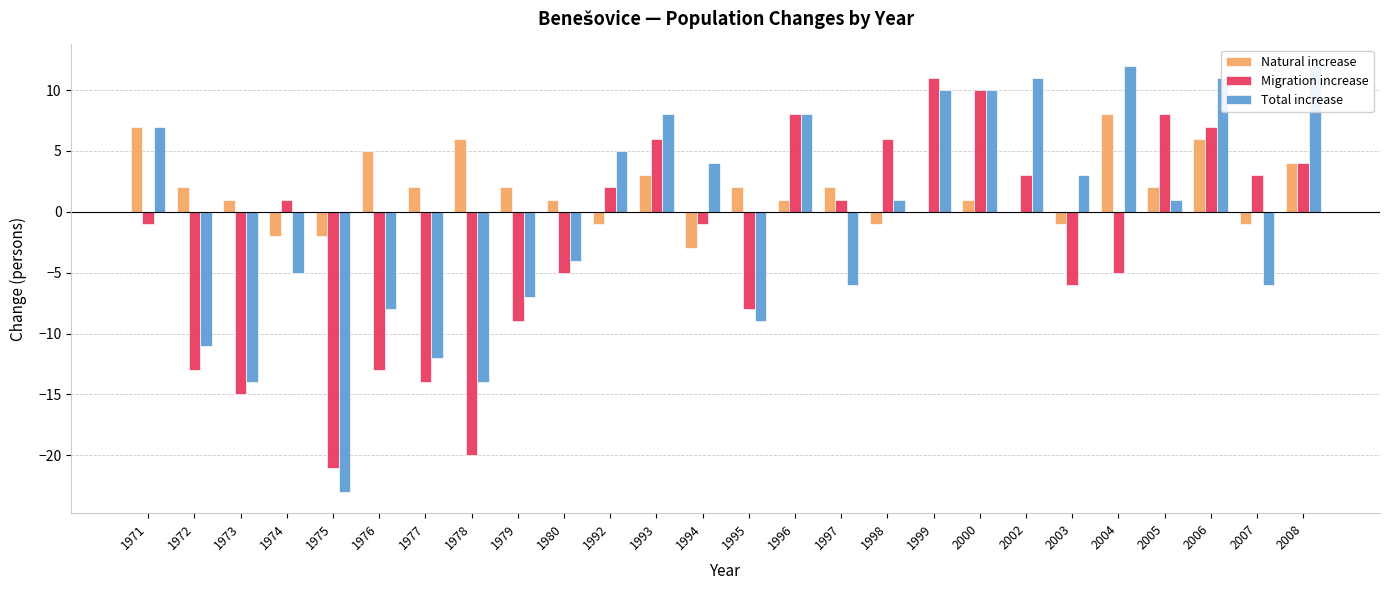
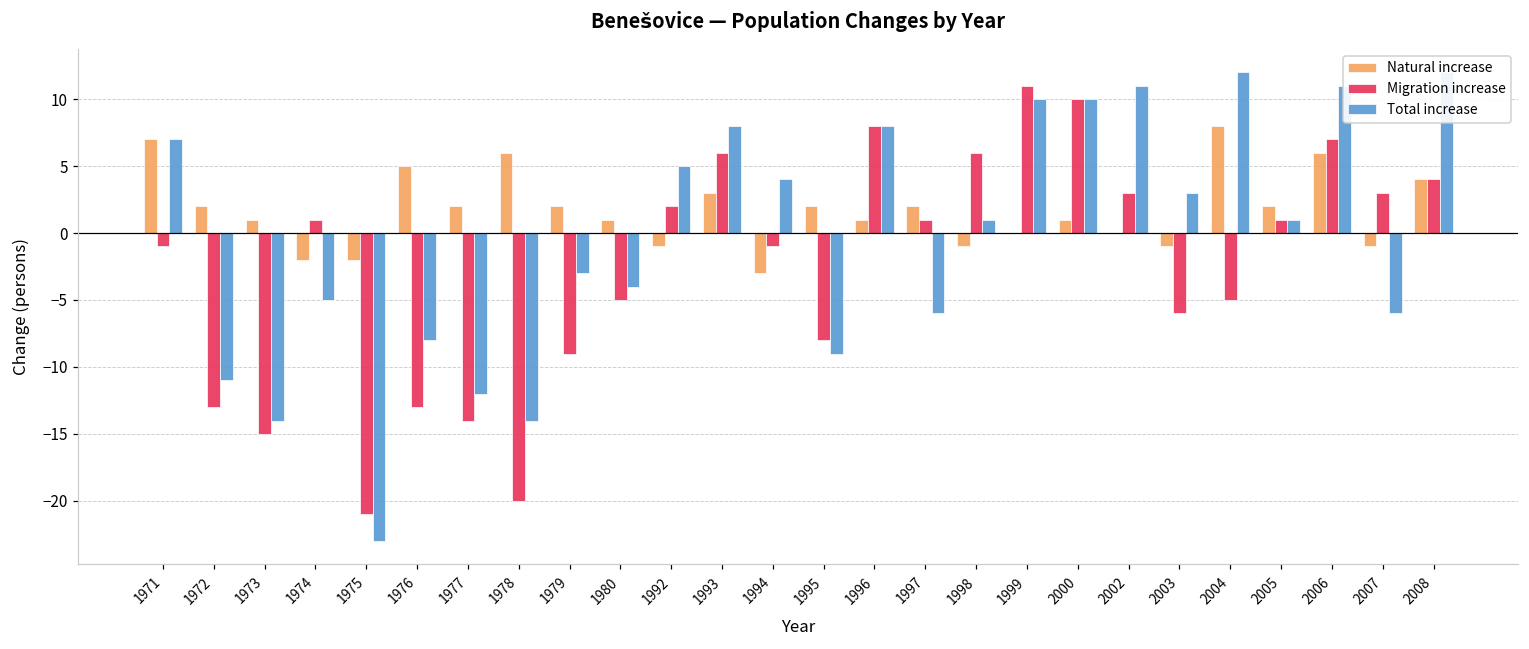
  {
    "Natural increase": {
      "1971": 7,
      "1972": 2,
      "1973": 1,
      "1974": -2,
      "1975": -2,
      "1976": 5,
      "1977": 2,
      "1978": 6,
      "1979": 2,
      "1980": 1,
      "1992": -1,
      "1993": 3,
      "1994": -3,
      "1995": 2,
      "1996": 1,
      "1997": 2,
      "1998": -1,
      "1999": 0,
      "2000": 1,
      "2002": 0,
      "2003": -1,
      "2004": 8,
      "2005": 2,
      "2006": 6,
      "2007": -1,
      "2008": 4
    },
    "Migration increase": {
      "1971": -1,
      "1972": -13,
      "1973": -15,
      "1974": 1,
      "1975": -21,
      "1976": -13,
      "1977": -14,
      "1978": -20,
      "1979": -9,
      "1980": -5,
      "1992": 2,
      "1993": 6,
      "1994": -1,
      "1995": -8,
      "1996": 8,
      "1997": 1,
      "1998": 6,
      "1999": 11,
      "2000": 10,
      "2002": 3,
      "2003": -6,
      "2004": -5,
-     "2005": 8,
+     "2005": 1,
      "2006": 7,
      "2007": 3,
      "2008": 4
    },
    "Total increase": {
      "1971": 7,
      "1972": -11,
      "1973": -14,
      "1974": -5,
      "1975": -23,
      "1976": -8,
      "1977": -12,
      "1978": -14,
-     "1979": -7,
+     "1979": -3,
      "1980": -4,
      "1992": 5,
      "1993": 8,
      "1994": 4,
      "1995": -9,
      "1996": 8,
      "1997": -6,
      "1998": 1,
      "1999": 10,
      "2000": 10,
      "2002": 11,
      "2003": 3,
      "2004": 12,
      "2005": 1,
      "2007": -6
    }
  }
